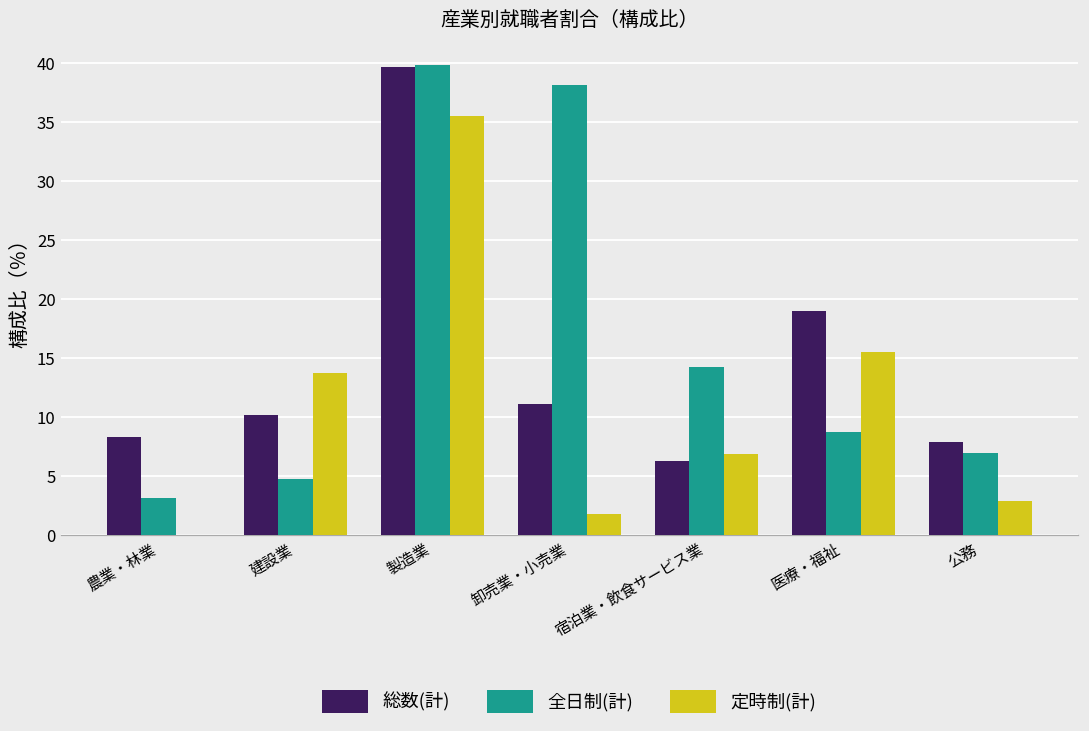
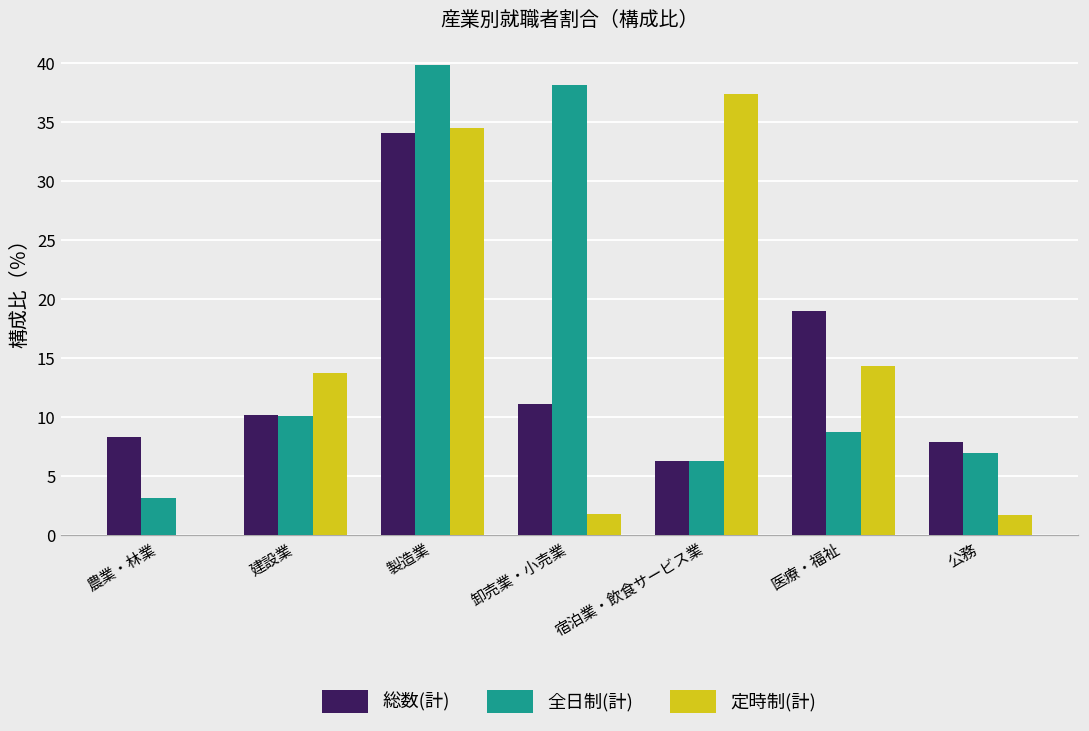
  {
    "総数(計)": {
      "農業・林業": 8.3,
      "建設業": 10.2,
-     "製造業": 39.7,
+     "製造業": 34.1,
      "卸売業・小売業": 11.1,
      "宿泊業・飲食サービス業": 6.3,
      "医療・福祉": 19.0,
      "公務": 7.9
    },
    "全日制(計)": {
      "農業・林業": 3.2,
-     "建設業": 4.7,
+     "建設業": 10.1,
      "製造業": 39.8,
      "卸売業・小売業": 38.1,
-     "宿泊業・飲食サービス業": 14.2,
+     "宿泊業・飲食サービス業": 6.3,
      "医療・福祉": 8.7,
      "公務": 7.0
    },
    "定時制(計)": {
      "農業・林業": 0.0,
      "建設業": 13.8,
-     "製造業": 35.5,
+     "製造業": 34.5,
      "卸売業・小売業": 1.8,
-     "宿泊業・飲食サービス業": 6.9,
-     "医療・福祉": 15.5,
-     "公務": 3.0
+     "宿泊業・飲食サービス業": 37.4,
+     "医療・福祉": 14.3,
+     "公務": 1.7
    }
  }
